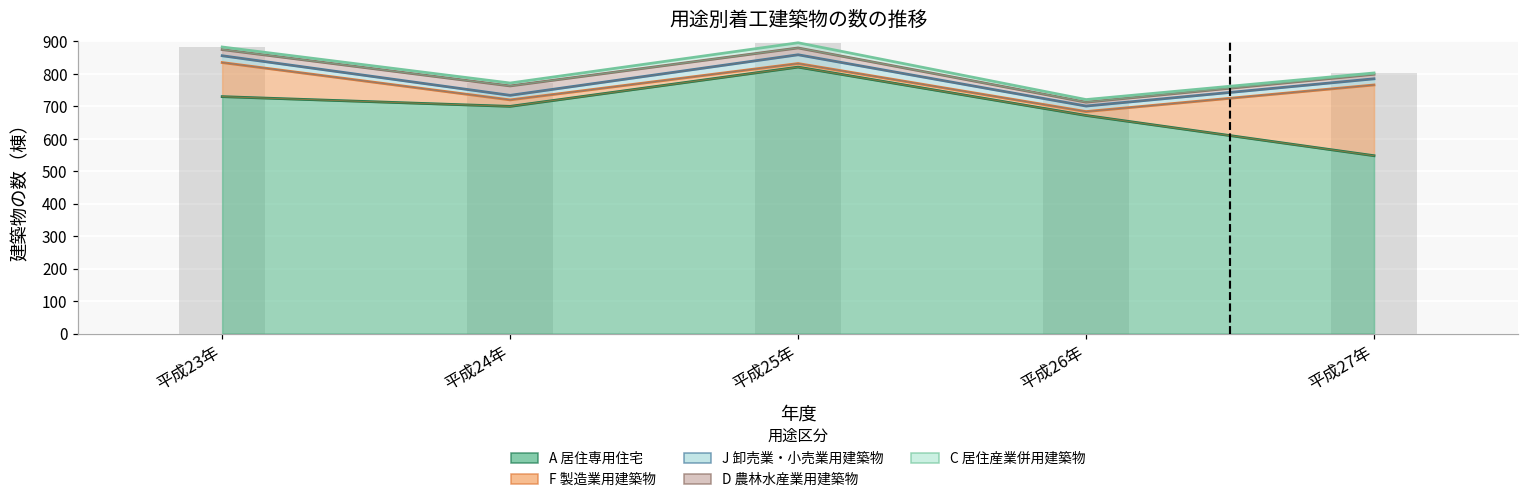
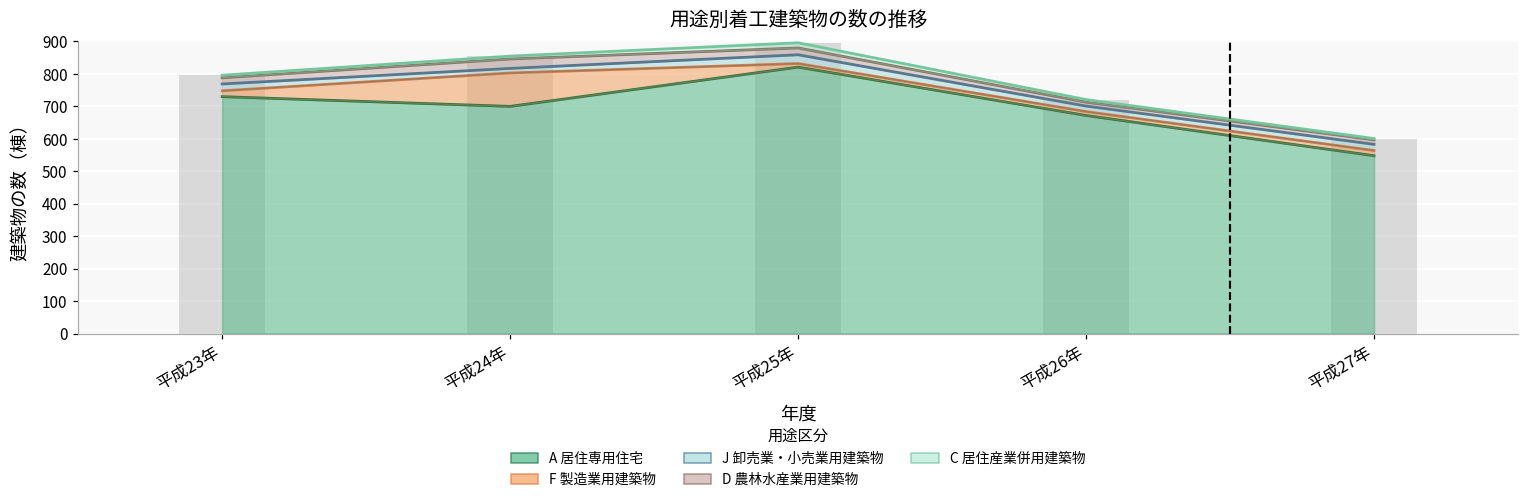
  {
    "F 製造業用建築物": {
-     "平成23年": 110,
-     "平成24年": 20,
+     "平成23年": 20,
+     "平成24年": 100,
      "平成25年": 10,
      "平成26年": 10,
-     "平成27年": 220
+     "平成27年": 20
    },
    "D 農林水産業用建築物": {
      "平成24年": 30,
      "平成25年": 20
    }
  }
